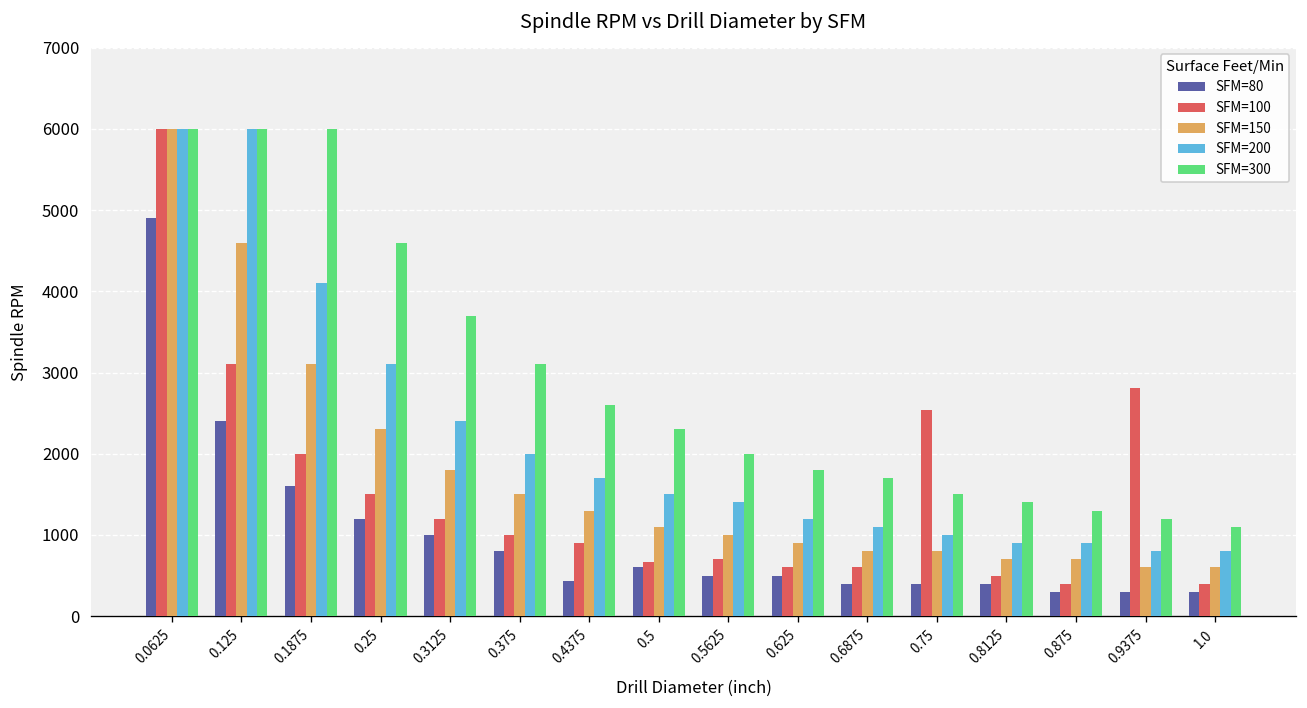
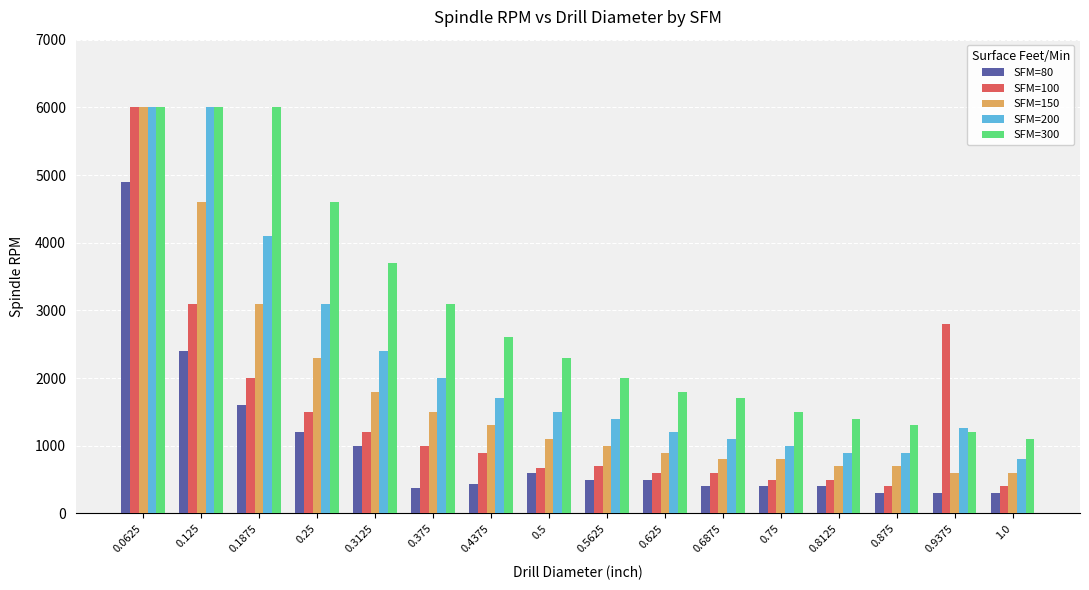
  {
    "SFM=80": {
      "0.0625": 4900,
      "0.125": 2400,
      "0.1875": 1600,
      "0.25": 1200,
      "0.3125": 1000,
-     "0.375": 800,
+     "0.375": 400,
      "0.4375": 400,
      "0.5": 600,
      "0.5625": 500,
      "0.625": 500,
      "0.6875": 400,
      "0.75": 400,
      "0.8125": 400,
      "0.875": 300,
      "0.9375": 300,
      "1.0": 300
    },
    "SFM=100": {
      "0.0625": 6000,
      "0.125": 3100,
      "0.1875": 2000,
      "0.25": 1500,
      "0.3125": 1200,
      "0.375": 1000,
      "0.4375": 900,
      "0.5": 700,
      "0.5625": 700,
      "0.625": 600,
      "0.6875": 600,
-     "0.75": 2500,
+     "0.75": 500,
      "0.8125": 500,
      "0.875": 400,
      "0.9375": 2800,
      "1.0": 400
    },
    "SFM=150": {
      "0.0625": 6000,
      "0.125": 4600,
      "0.1875": 3100,
      "0.25": 2300,
      "0.3125": 1800,
      "0.375": 1500,
      "0.4375": 1300,
      "0.5": 1100,
      "0.5625": 1000,
      "0.625": 900,
      "0.6875": 800,
      "0.75": 800,
      "0.8125": 700,
      "0.875": 700,
      "0.9375": 600,
      "1.0": 600
    },
    "SFM=200": {
      "0.0625": 6000,
      "0.125": 6000,
      "0.1875": 4100,
      "0.25": 3100,
      "0.3125": 2400,
      "0.375": 2000,
      "0.4375": 1700,
      "0.5": 1500,
      "0.5625": 1400,
      "0.625": 1200,
      "0.6875": 1100,
      "0.75": 1000,
      "0.8125": 900,
      "0.875": 900,
-     "0.9375": 800,
+     "0.9375": 1300,
      "1.0": 800
    },
    "SFM=300": {
      "0.0625": 6000,
      "0.125": 6000,
      "0.1875": 6000,
      "0.25": 4600,
      "0.3125": 3700,
      "0.375": 3100,
      "0.4375": 2600,
      "0.5": 2300,
      "0.5625": 2000,
      "0.625": 1800,
      "0.6875": 1700,
      "0.75": 1500,
      "0.8125": 1400,
      "0.875": 1300,
      "0.9375": 1200,
      "1.0": 1100
    }
  }
